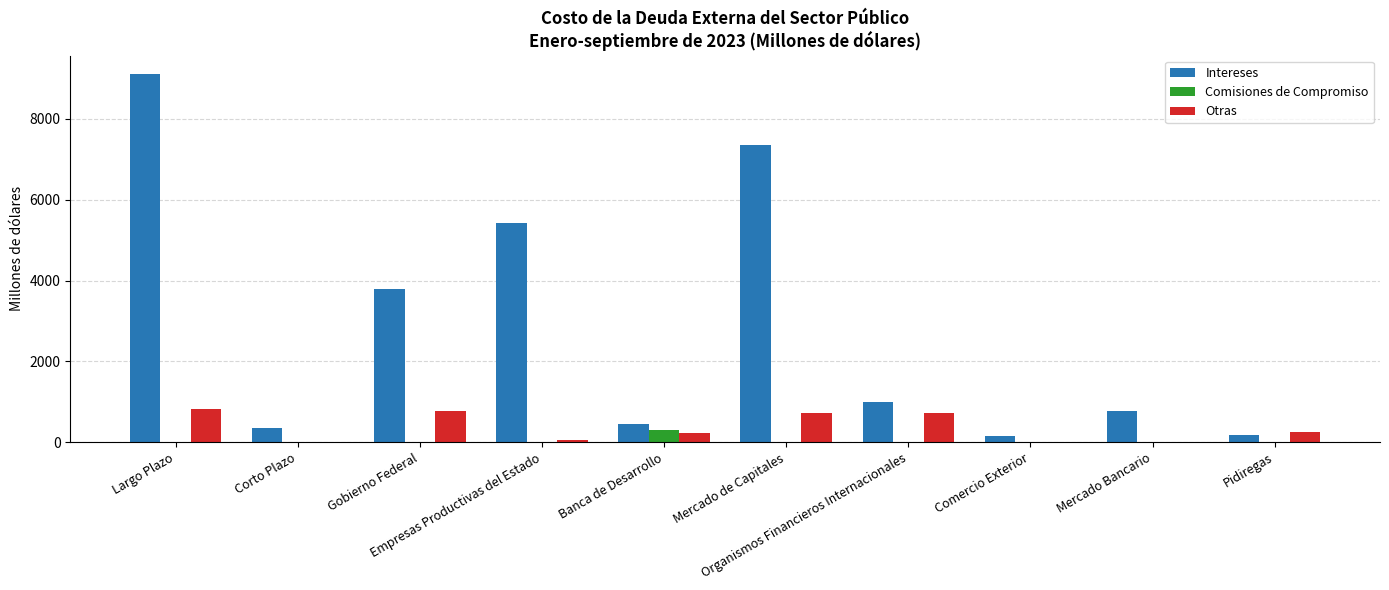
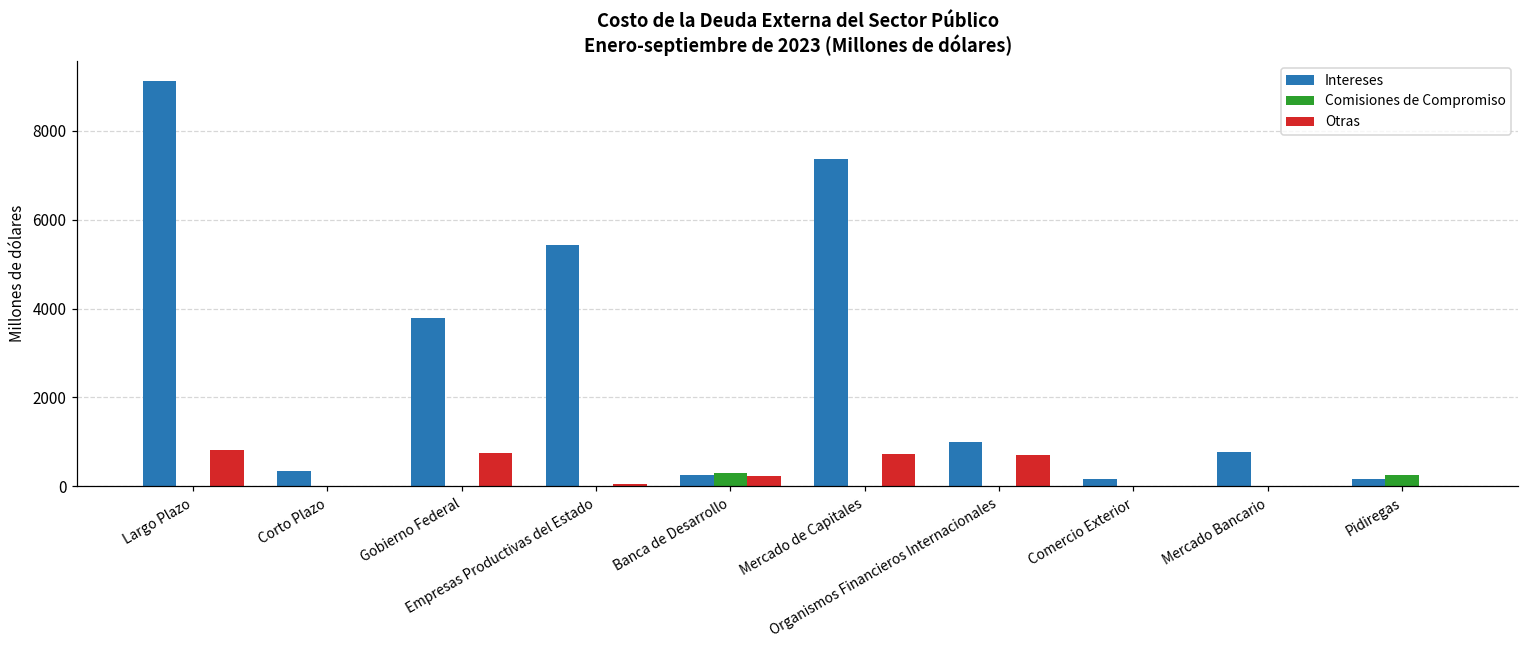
  {
    "Intereses": {
      "Largo Plazo": 9100,
      "Corto Plazo": 400,
      "Gobierno Federal": 3800,
      "Empresas Productivas del Estado": 5400,
-     "Banca de Desarrollo": 500,
+     "Banca de Desarrollo": 200,
      "Mercado de Capitales": 7400,
      "Organismos Financieros Internacionales": 1000,
      "Comercio Exterior": 200,
      "Mercado Bancario": 800,
      "Pidiregas": 200
    },
    "Comisiones de Compromiso": {
      "Corto Plazo": 0,
      "Banca de Desarrollo": 300,
      "Mercado de Capitales": 0,
-     "Pidiregas": 0
+     "Pidiregas": 300
    },
    "Otras": {
      "Largo Plazo": 800,
      "Corto Plazo": 0,
      "Gobierno Federal": 800,
      "Empresas Productivas del Estado": 100,
      "Banca de Desarrollo": 200,
      "Mercado de Capitales": 700,
      "Organismos Financieros Internacionales": 700,
-     "Pidiregas": 300
+     "Pidiregas": 0
    }
  }
